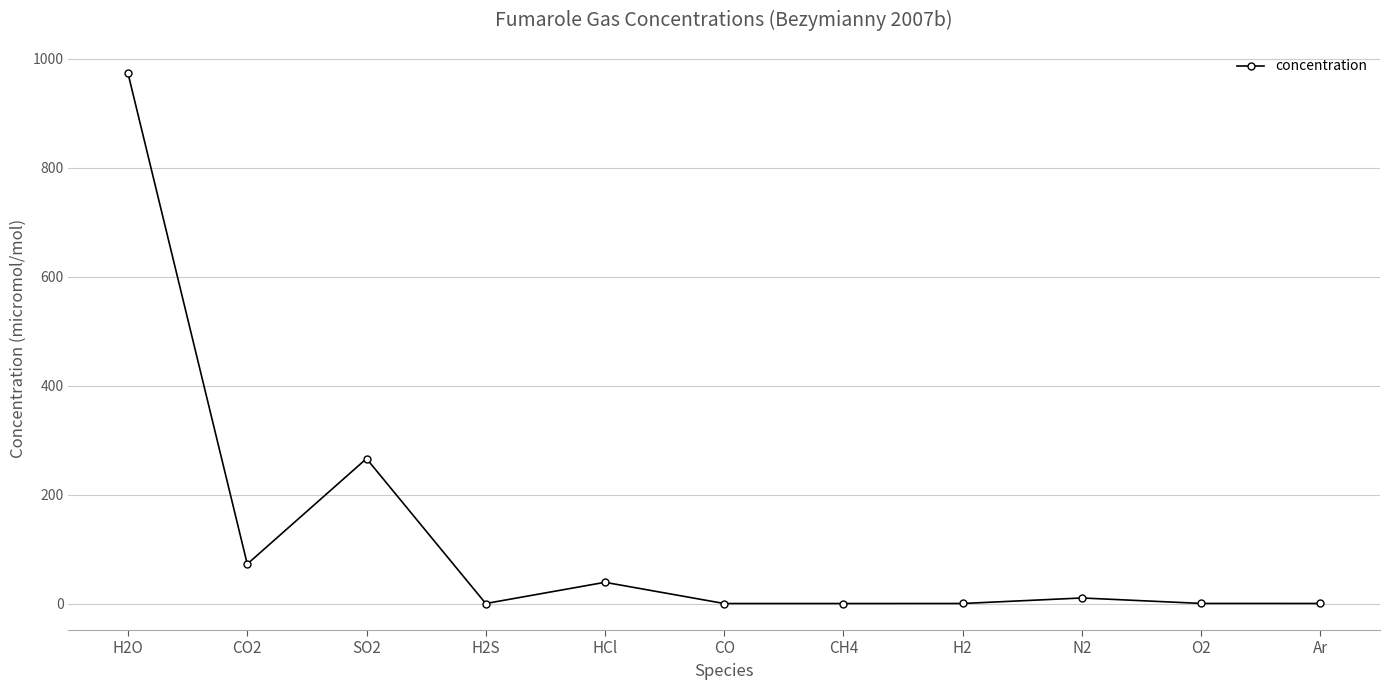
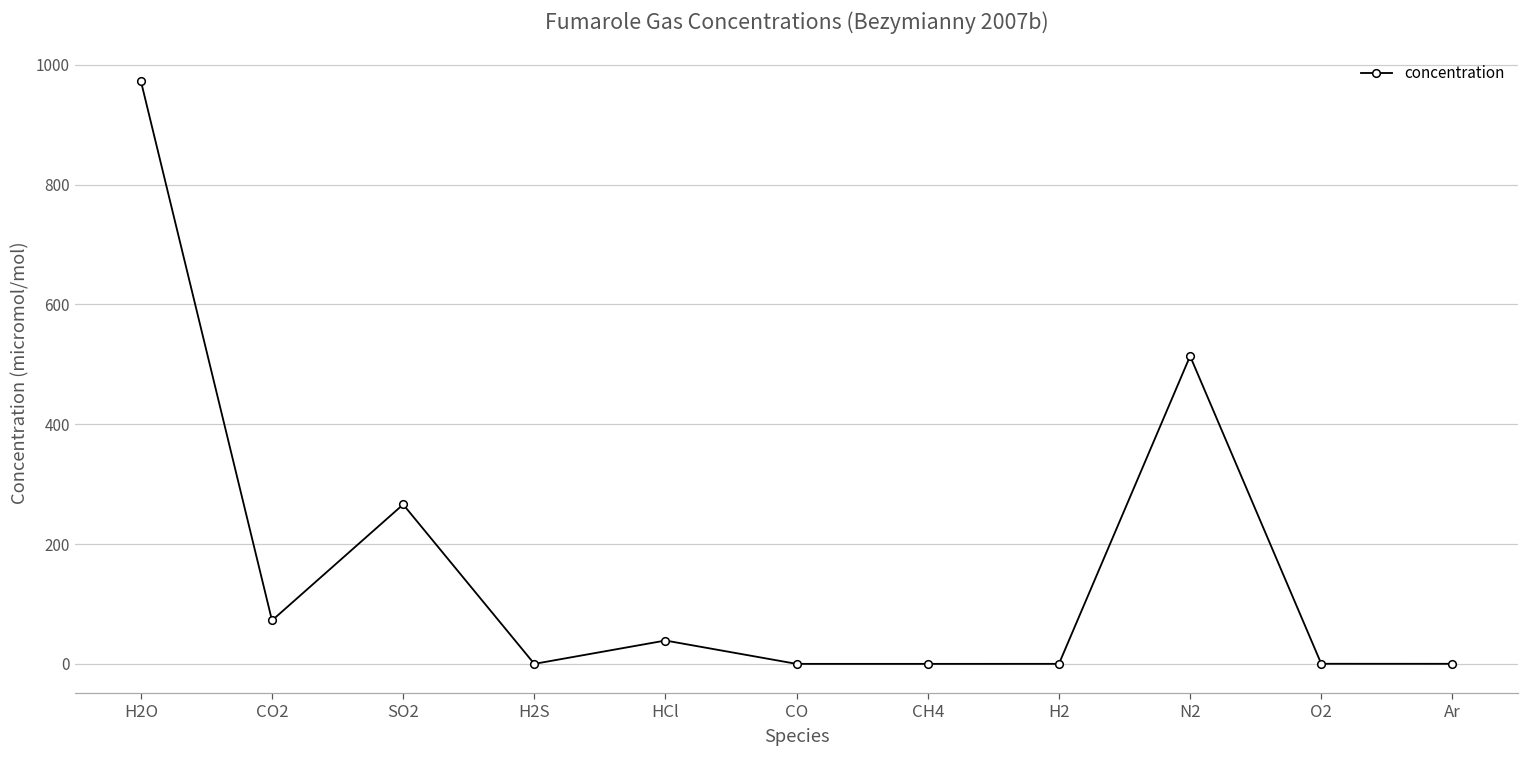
  {
    "H2O": 970,
    "CO2": 70,
    "SO2": 270,
    "H2S": 0,
    "HCl": 40,
    "CO": 0,
    "CH4": 0,
    "H2": 0,
-   "N2": 10,
+   "N2": 510,
    "O2": 0,
    "Ar": 0
  }
